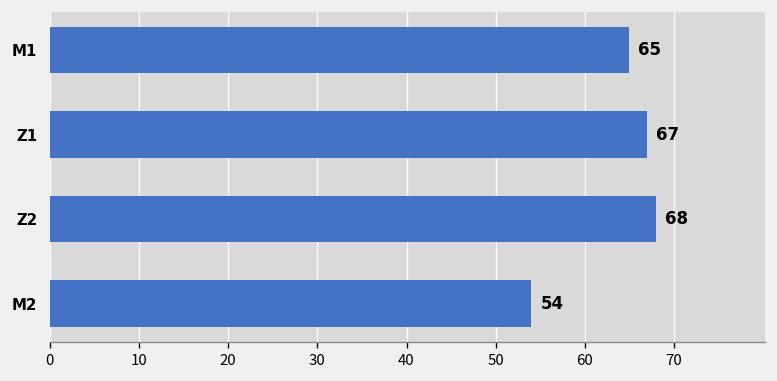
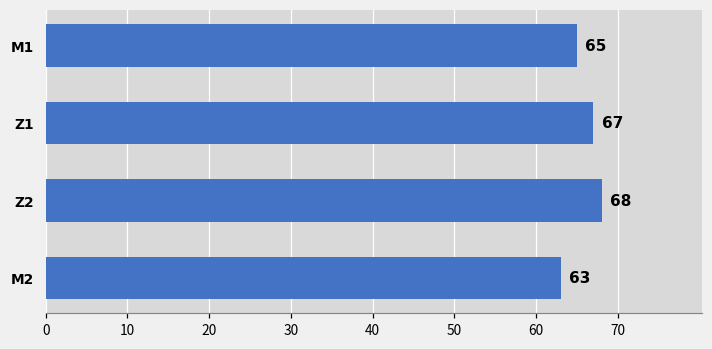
  {
    "M1": 65,
    "Z1": 67,
    "Z2": 68,
-   "M2": 54
+   "M2": 63
  }
